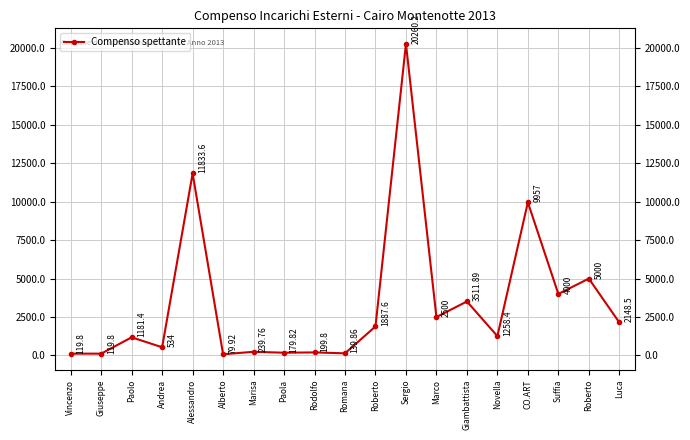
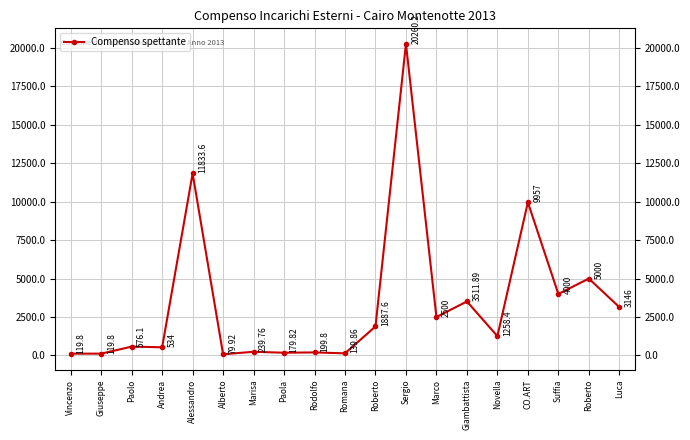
  {
    "Vincenzo": 119.8,
    "Giuseppe": 119.8,
-   "Paolo": 1181.4,
+   "Paolo": 576.1,
    "Andrea": 534,
    "Alessandro": 11833.6,
    "Alberto": 79.92,
    "Marisa": 239.76,
    "Paola": 179.82,
    "Rodolfo": 199.8,
    "Romana": 139.86,
    "Sergio": 20260.2,
    "Marco": 2500,
    "Giambattista": 3511.89,
    "Novella": 1258.4,
    "CO.ART": 9957,
    "Suffia": 4000,
-   "Luca": 2148.5
+   "Luca": 3146
  }
